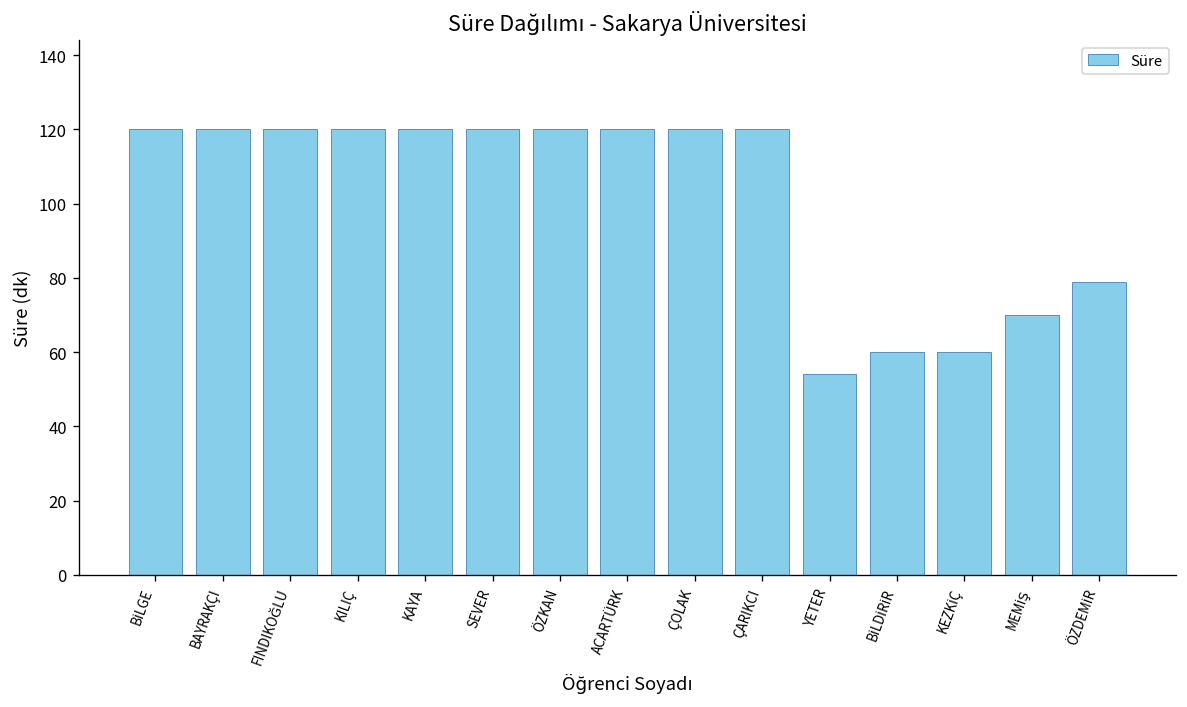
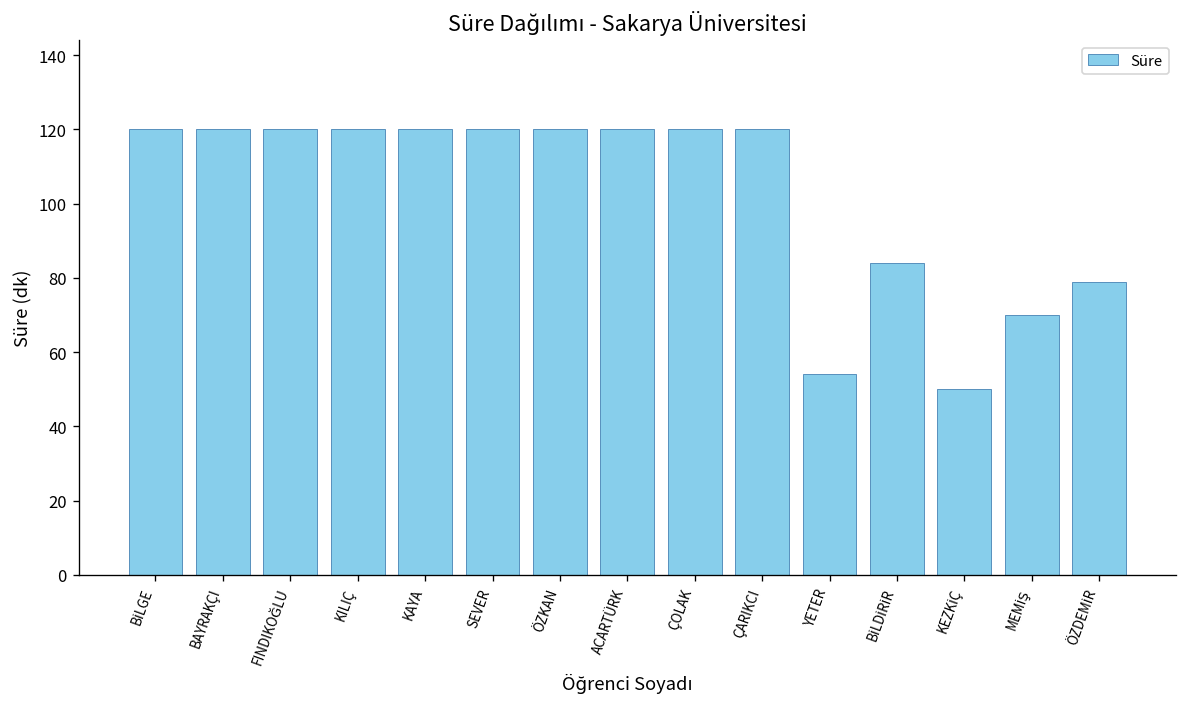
  {
    "BİLGE": 120,
    "BAYRAKÇI": 120,
    "FINDIKOĞLU": 120,
    "KILIÇ": 120,
    "KAYA": 120,
    "SEVER": 120,
    "ÖZKAN": 120,
    "ACARTÜRK": 120,
    "ÇOLAK": 120,
    "ÇARIKCI": 120,
    "YETER": 54,
-   "BİLDİRİR": 60,
-   "KEZKİÇ": 60,
+   "BİLDİRİR": 84,
+   "KEZKİÇ": 50,
    "MEMİŞ": 70,
    "ÖZDEMİR": 79
  }
